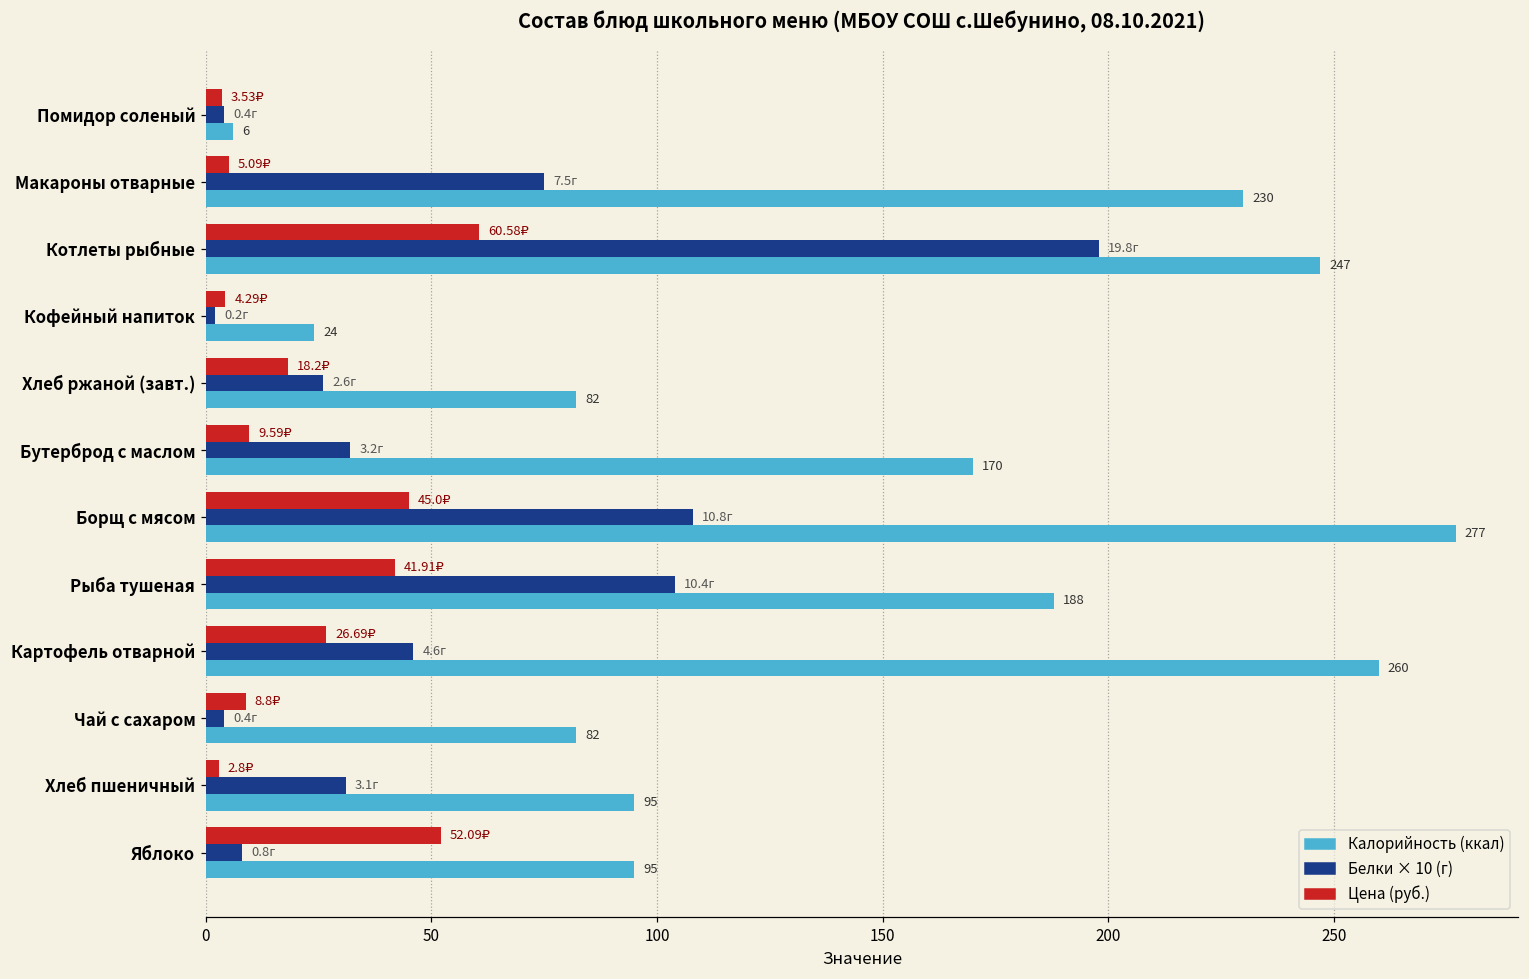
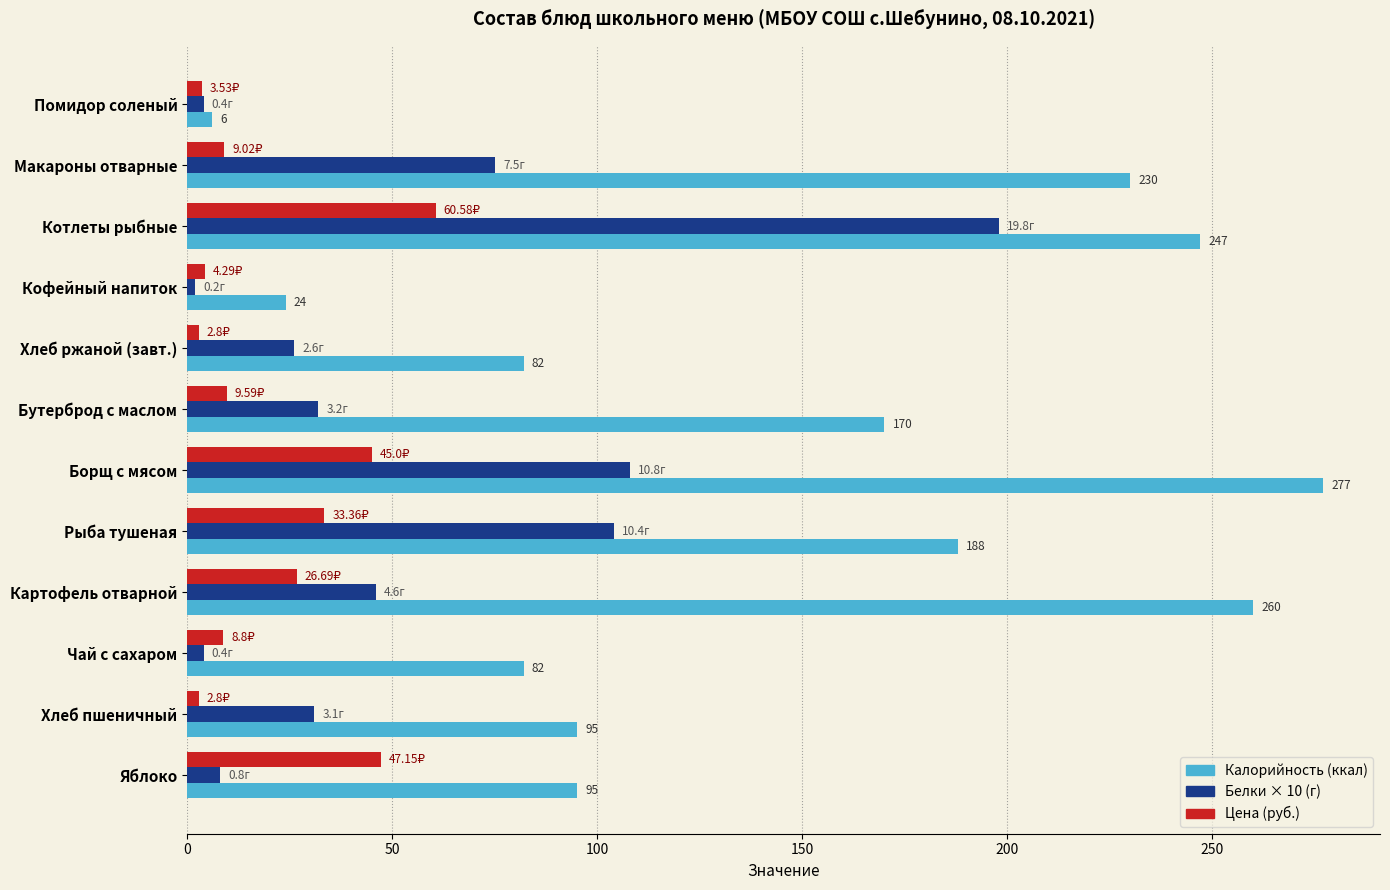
  {
    "Цена (руб.)": {
      "Помидор соленый": "3.53₽",
-     "Макароны отварные": "5.09₽",
+     "Макароны отварные": "9.02₽",
      "Котлеты рыбные": "60.58₽",
      "Кофейный напиток": "4.29₽",
-     "Хлеб ржаной (завт.)": "18.2₽",
+     "Хлеб ржаной (завт.)": "2.8₽",
      "Бутерброд с маслом": "9.59₽",
      "Борщ с мясом": "45.0₽",
-     "Рыба тушеная": "41.91₽",
+     "Рыба тушеная": "33.36₽",
      "Картофель отварной": "26.69₽",
      "Чай с сахаром": "8.8₽",
      "Хлеб пшеничный": "2.8₽",
-     "Яблоко": "52.09₽"
+     "Яблоко": "47.15₽"
    }
  }
